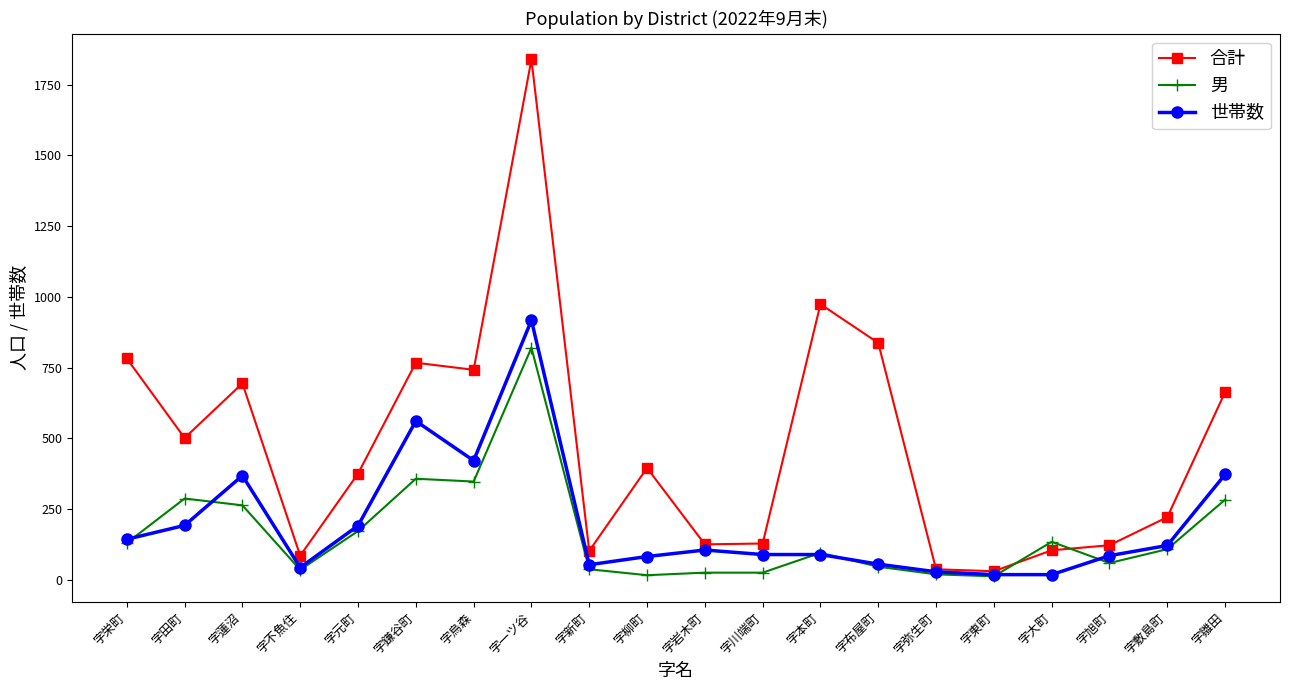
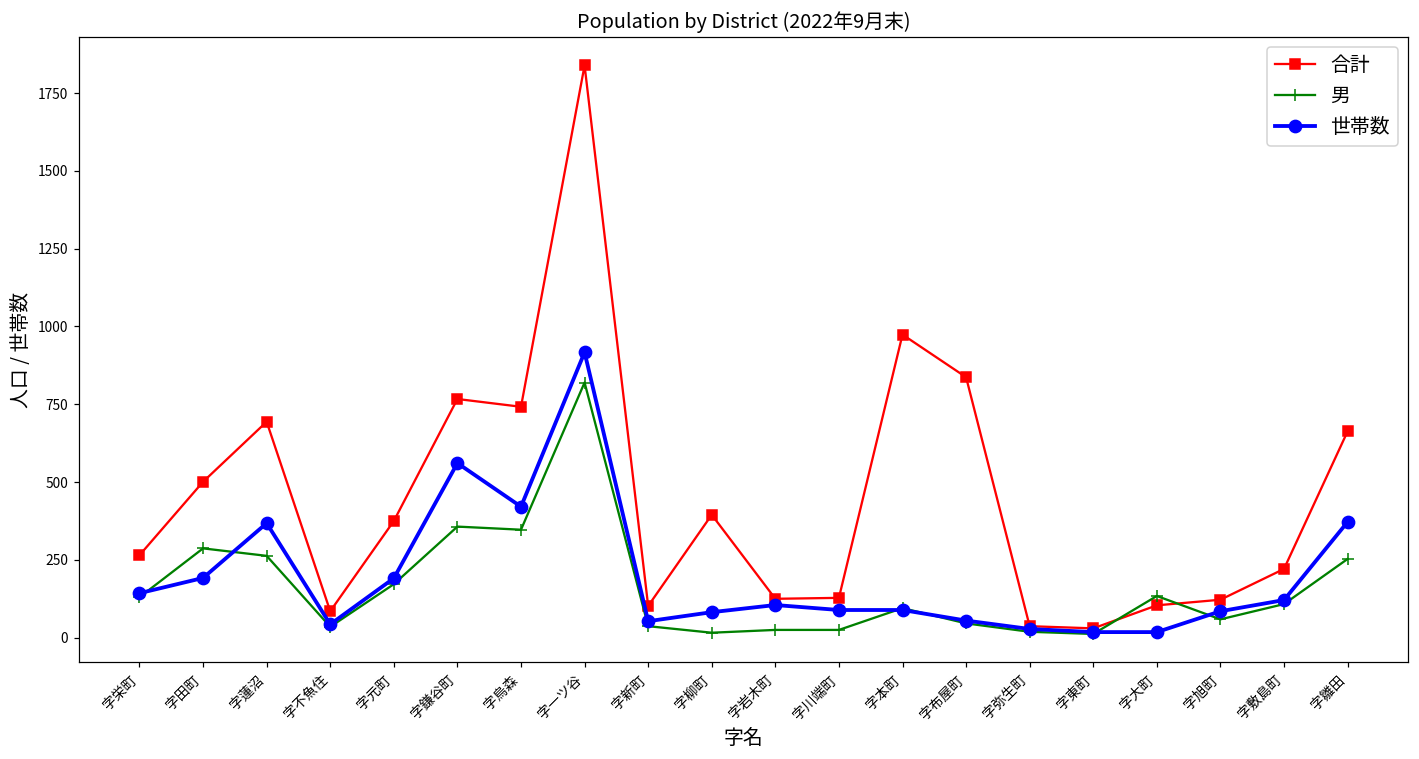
  {
    "合計": {
-     "字栄町": 780,
+     "字栄町": 270,
      "字田町": 500,
      "字蓮沼": 690,
      "字不魚住": 90,
      "字元町": 380,
      "字鎌谷町": 770,
      "字烏森": 740,
      "字一ツ谷": 1840,
      "字新町": 100,
      "字柳町": 400,
      "字岩木町": 130,
      "字川端町": 130,
      "字本町": 970,
      "字布屋町": 840,
      "字東町": 30,
      "字大町": 100,
      "字旭町": 120,
      "字敷島町": 220,
      "字雛田": 660
    },
    "男": {
      "字栄町": 130,
      "字田町": 290,
      "字蓮沼": 260,
      "字元町": 170,
      "字鎌谷町": 360,
      "字烏森": 350,
      "字一ツ谷": 820,
      "字新町": 40,
      "字柳町": 20,
      "字岩木町": 30,
      "字川端町": 30,
      "字大町": 130,
      "字旭町": 60,
      "字敷島町": 110,
-     "字雛田": 280
+     "字雛田": 250
    },
    "世帯数": {
      "字栄町": 140,
      "字田町": 190,
      "字蓮沼": 370,
      "字元町": 190,
      "字鎌谷町": 560,
      "字烏森": 420,
      "字一ツ谷": 920,
      "字新町": 50,
      "字柳町": 80,
      "字岩木町": 110,
      "字川端町": 90,
      "字大町": 20,
      "字旭町": 90,
      "字敷島町": 120,
      "字雛田": 370
    }
  }
